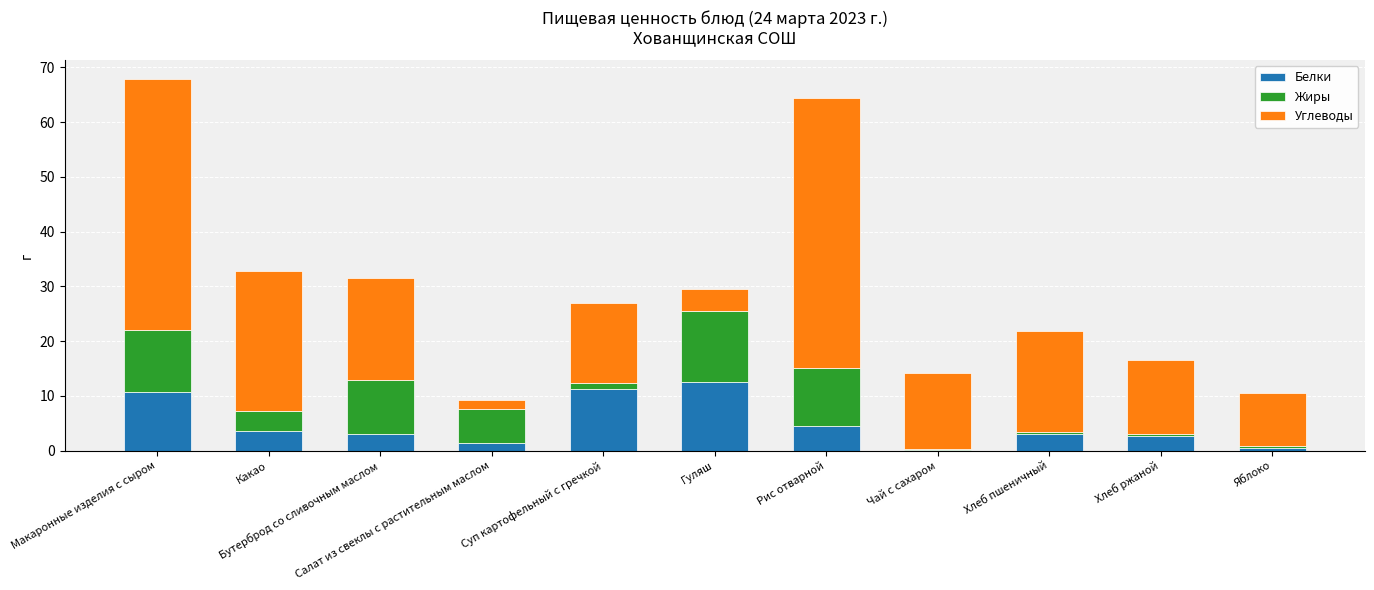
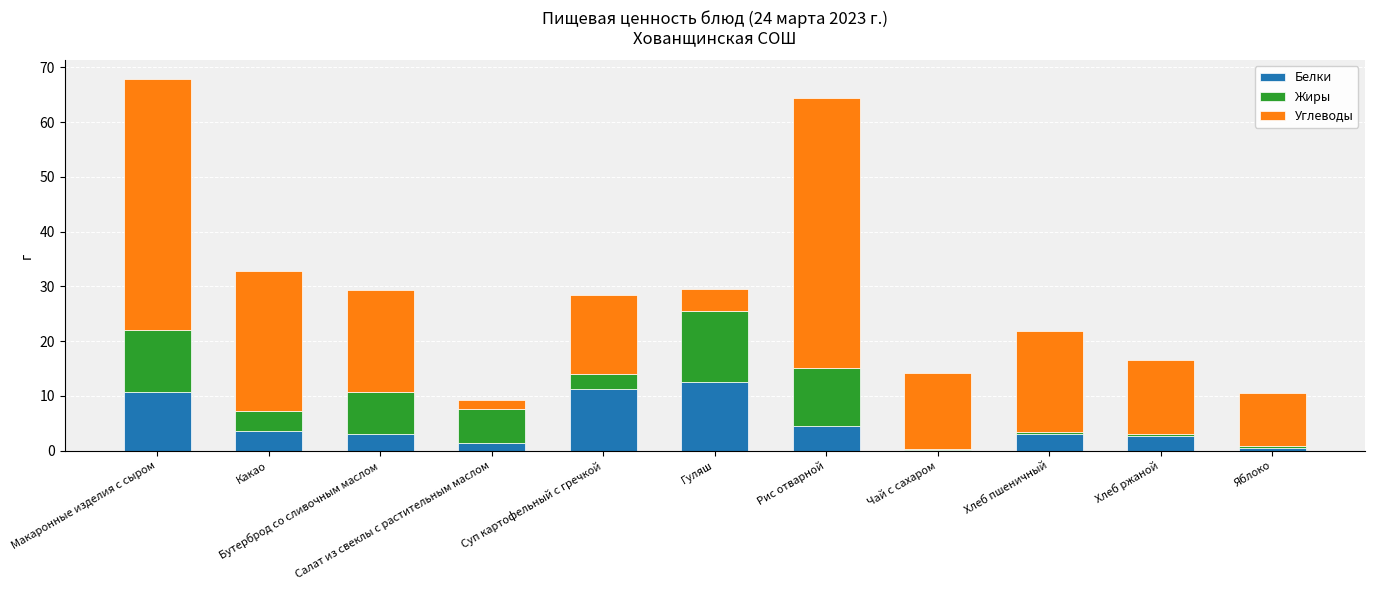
  {
    "Белки": {
      "Макаронные изделия с сыром": 11,
      "Какао": 4,
      "Бутерброд со сливочным маслом": 3,
      "Салат из свеклы с растительным маслом": 1,
      "Суп картофельный с гречкой": 11,
      "Гуляш": 13,
      "Рис отварной": 5,
      "Хлеб пшеничный": 3,
      "Хлеб ржаной": 3
    },
    "Жиры": {
      "Макаронные изделия с сыром": 11,
      "Какао": 4,
-     "Бутерброд со сливочным маслом": 10,
+     "Бутерброд со сливочным маслом": 8,
      "Салат из свеклы с растительным маслом": 6,
-     "Суп картофельный с гречкой": 1,
+     "Суп картофельный с гречкой": 3,
      "Гуляш": 13,
      "Рис отварной": 11,
      "Хлеб ржаной": 0
    },
    "Углеводы": {
      "Макаронные изделия с сыром": 46,
      "Какао": 25,
      "Бутерброд со сливочным маслом": 19,
      "Салат из свеклы с растительным маслом": 2,
      "Суп картофельный с гречкой": 15,
      "Гуляш": 4,
      "Рис отварной": 49,
      "Чай с сахаром": 14,
      "Хлеб пшеничный": 18,
      "Хлеб ржаной": 13,
      "Яблоко": 10
    }
  }
